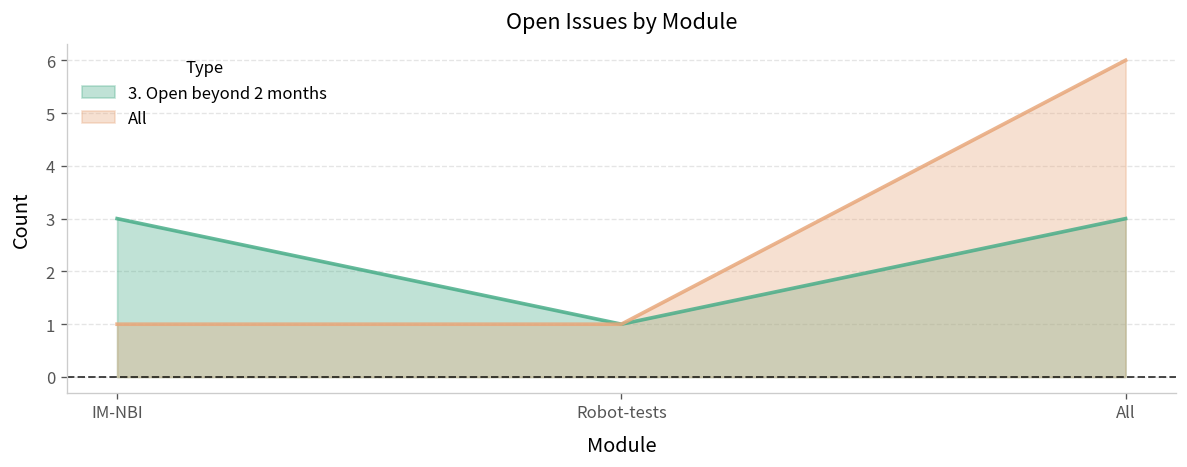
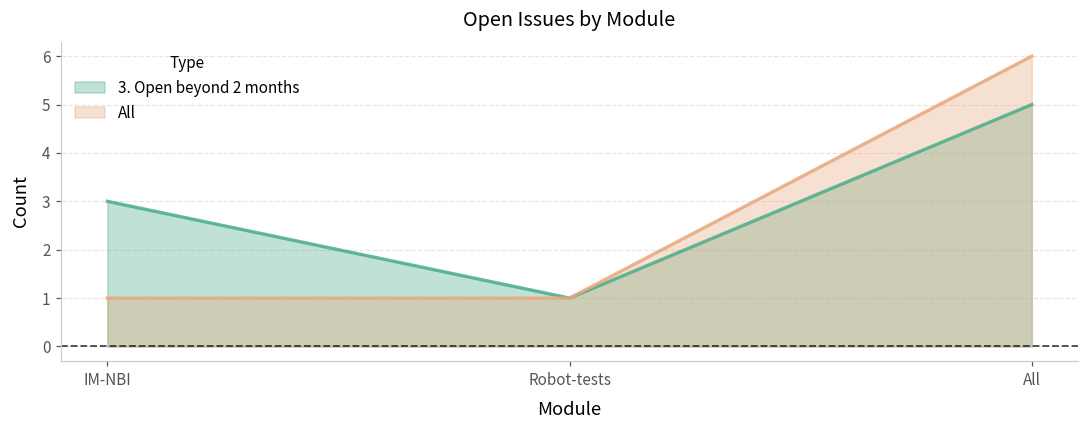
  {
    "3. Open beyond 2 months": {
      "IM-NBI": 3,
-     "All": 3
+     "All": 5
    },
    "All": {
      "IM-NBI": 1,
      "All": 6
    }
  }
